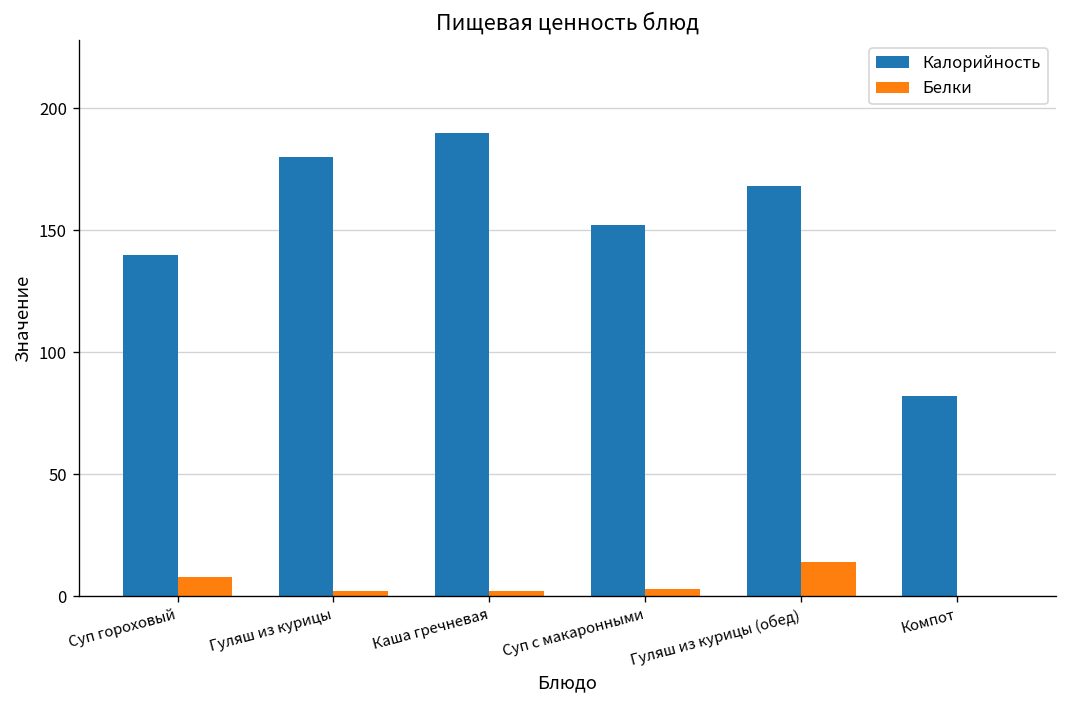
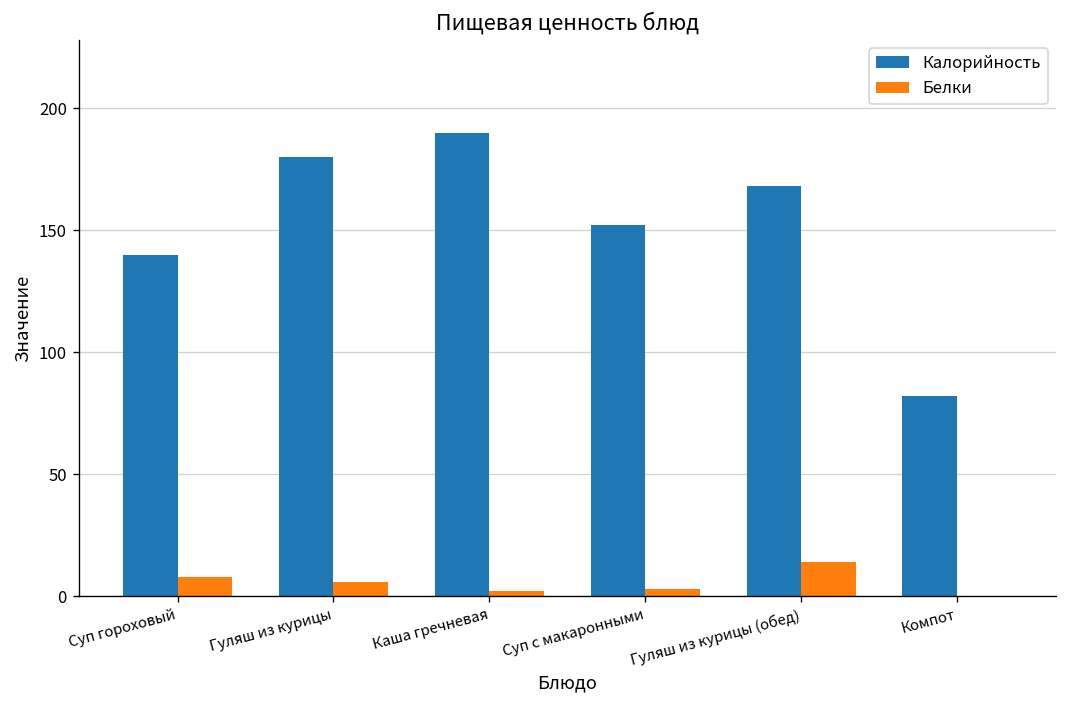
  {
    "Калорийность": {
      "Суп гороховый": 140,
      "Гуляш из курицы": 180,
      "Каша гречневая": 190,
      "Суп с макаронными": 152,
      "Гуляш из курицы (обед)": 168,
      "Компот": 82
    },
    "Белки": {
      "Суп гороховый": 8,
-     "Гуляш из курицы": 2,
+     "Гуляш из курицы": 6,
      "Каша гречневая": 2,
      "Суп с макаронными": 3,
      "Гуляш из курицы (обед)": 14
    }
  }
